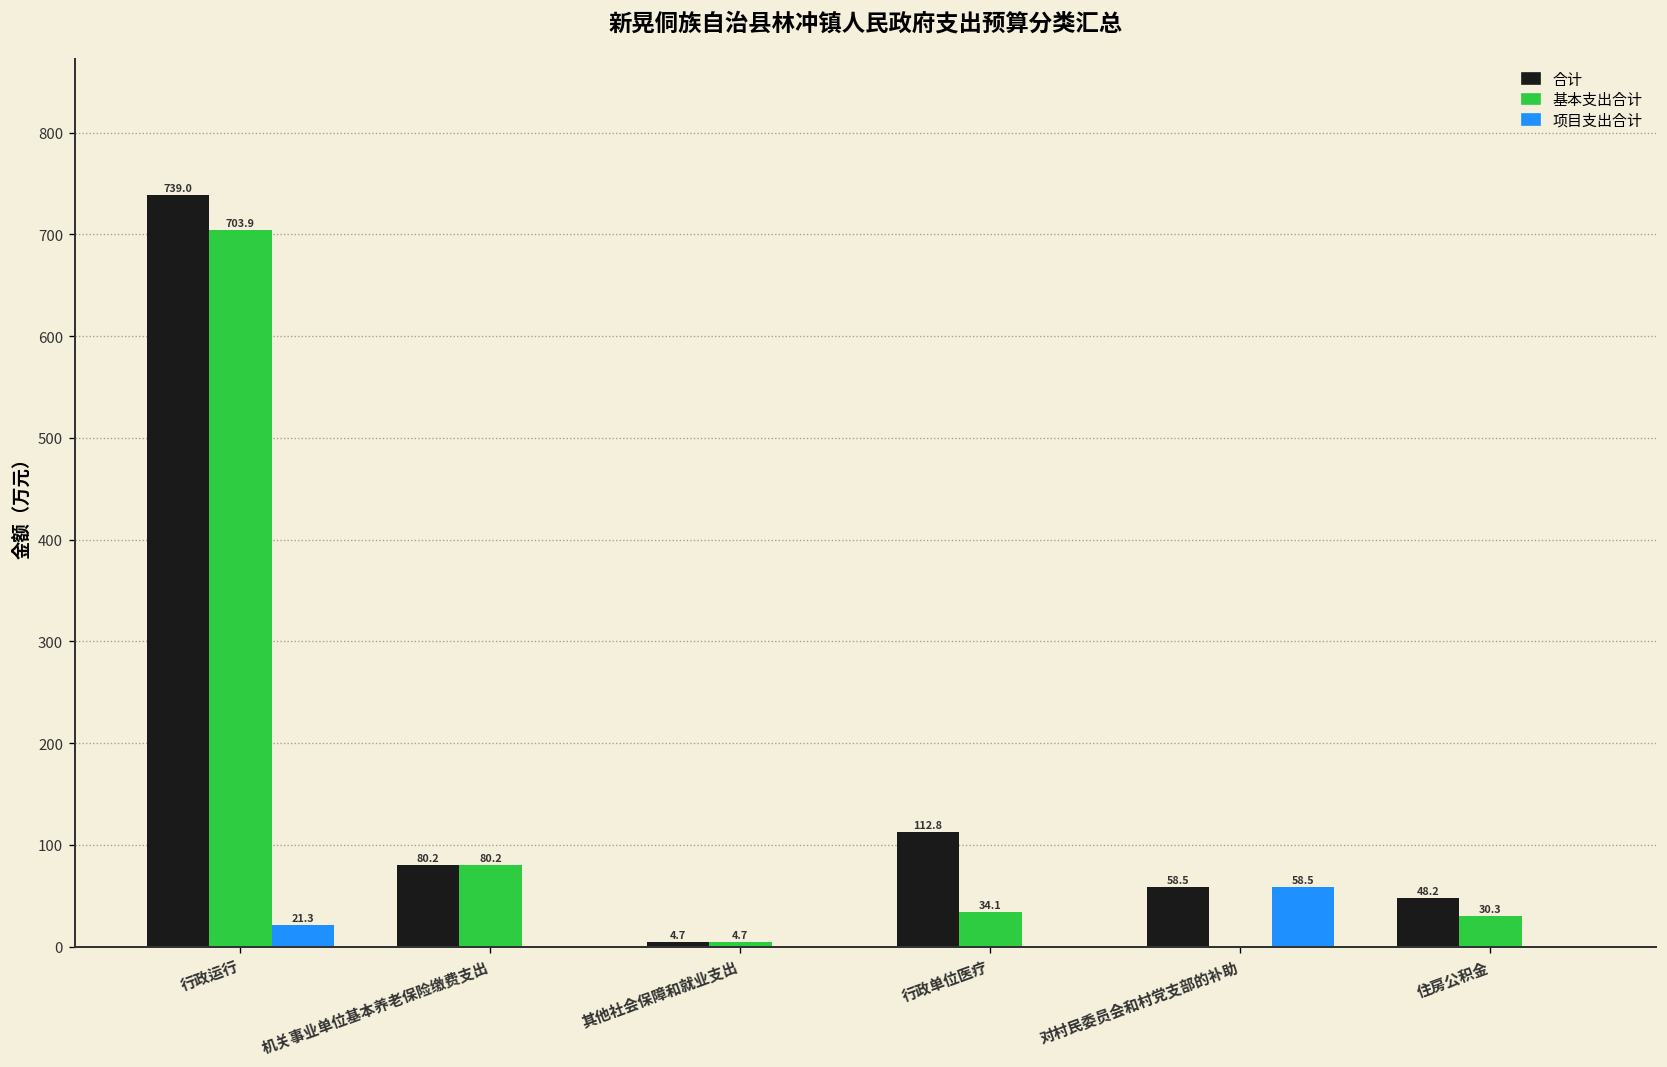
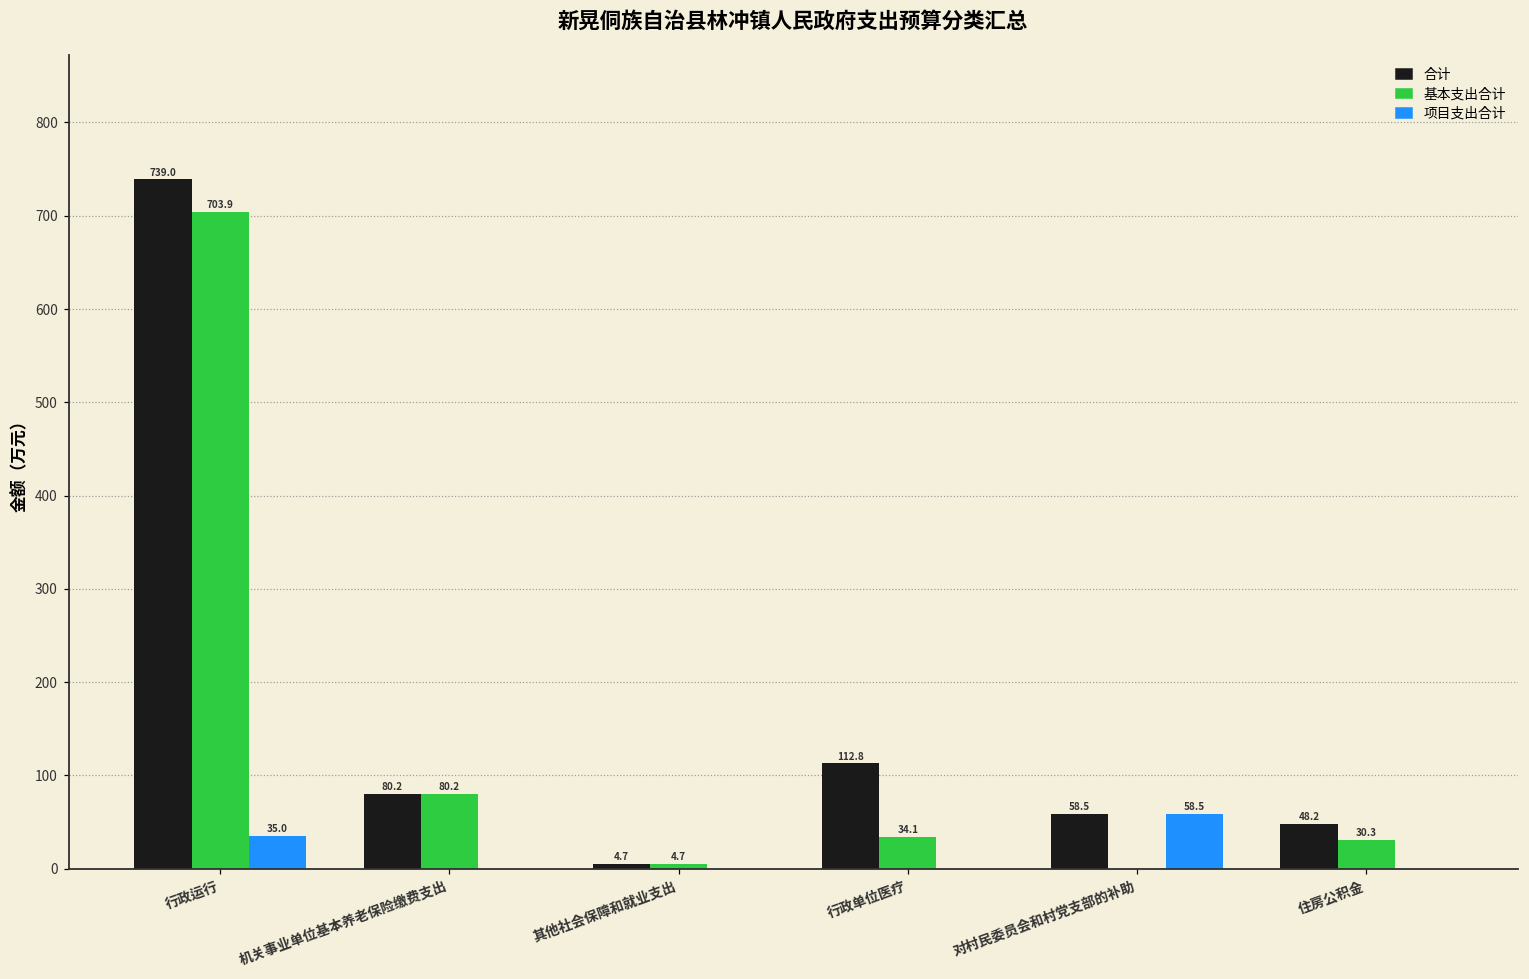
  {
    "合计": {
      "行政运行": 739.0,
      "机关事业单位基本养老保险缴费支出": 80.2,
      "其他社会保障和就业支出": 4.7,
      "行政单位医疗": 112.8,
      "对村民委员会和村党支部的补助": 58.5,
      "住房公积金": 48.2
    },
    "基本支出合计": {
      "行政运行": 703.9,
      "机关事业单位基本养老保险缴费支出": 80.2,
      "其他社会保障和就业支出": 4.7,
      "行政单位医疗": 34.1,
      "住房公积金": 30.3
    },
    "项目支出合计": {
-     "行政运行": 21.3,
+     "行政运行": 35.0,
      "对村民委员会和村党支部的补助": 58.5
    }
  }
